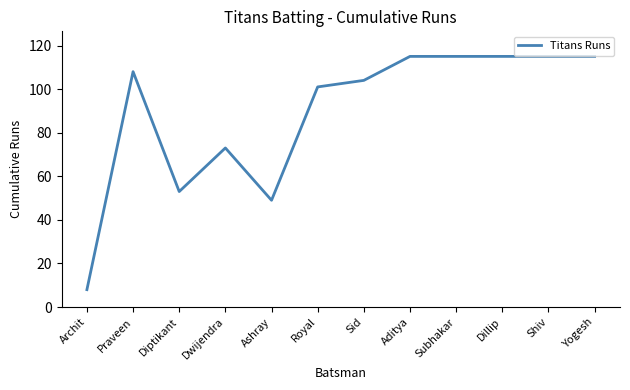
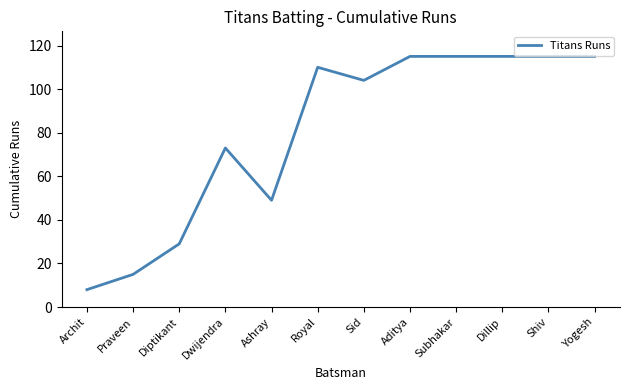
  {
    "Archit": 8,
-   "Praveen": 108,
-   "Diptikant": 53,
+   "Praveen": 15,
+   "Diptikant": 29,
    "Dwijendra": 73,
    "Ashray": 49,
-   "Royal": 101,
+   "Royal": 110,
    "Sid": 104,
    "Aditya": 115,
    "Subhakar": 115,
    "Dillip": 115,
    "Shiv": 115,
    "Yogesh": 115
  }
